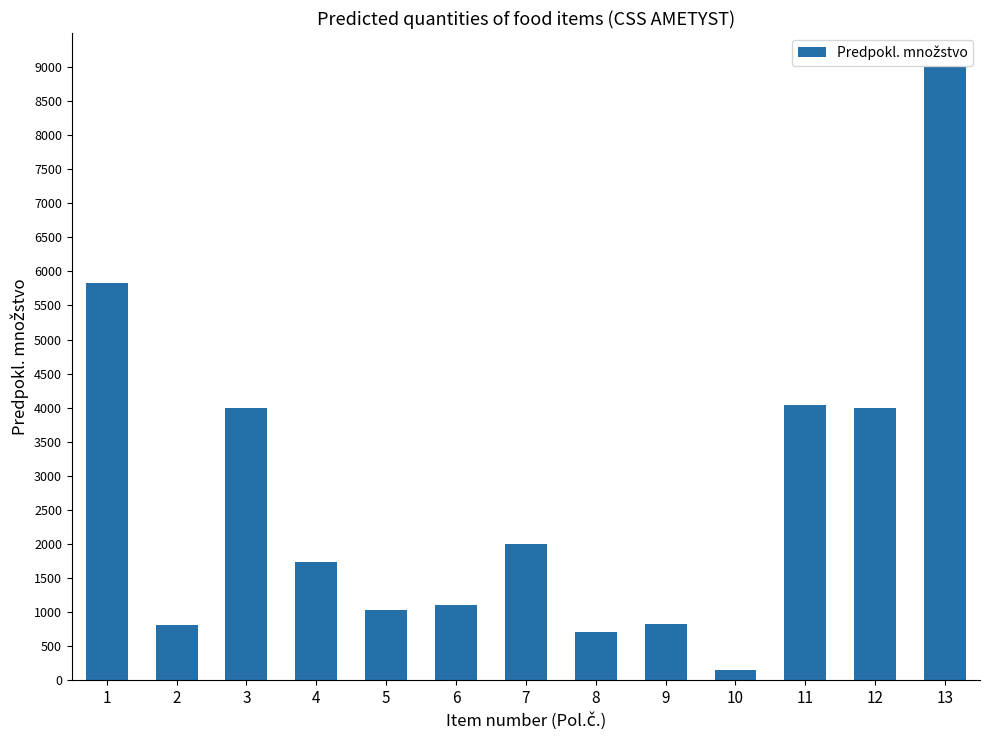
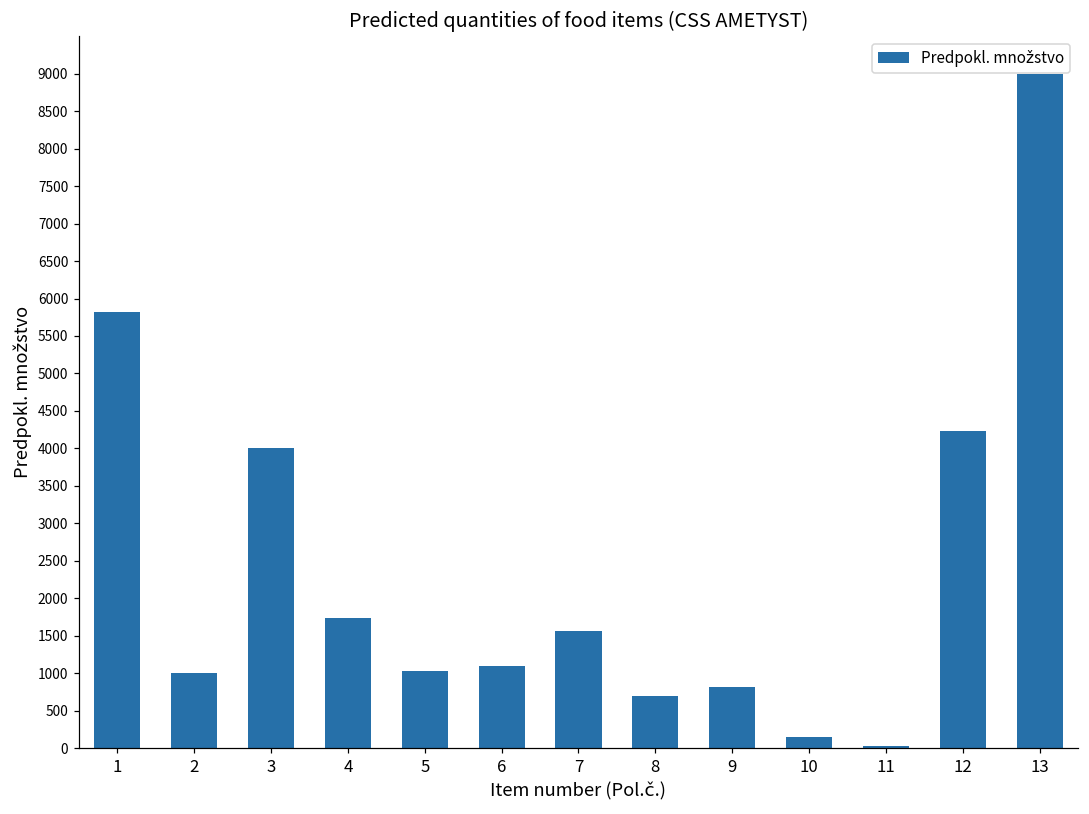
  {
    "1": 5800,
-   "2": 800,
+   "2": 1000,
    "3": 4000,
    "4": 1700,
    "5": 1000,
    "6": 1100,
-   "7": 2000,
+   "7": 1600,
    "8": 700,
    "9": 800,
    "10": 200,
-   "11": 4000,
-   "12": 4000,
+   "11": 0,
+   "12": 4200,
    "13": 9000
  }
